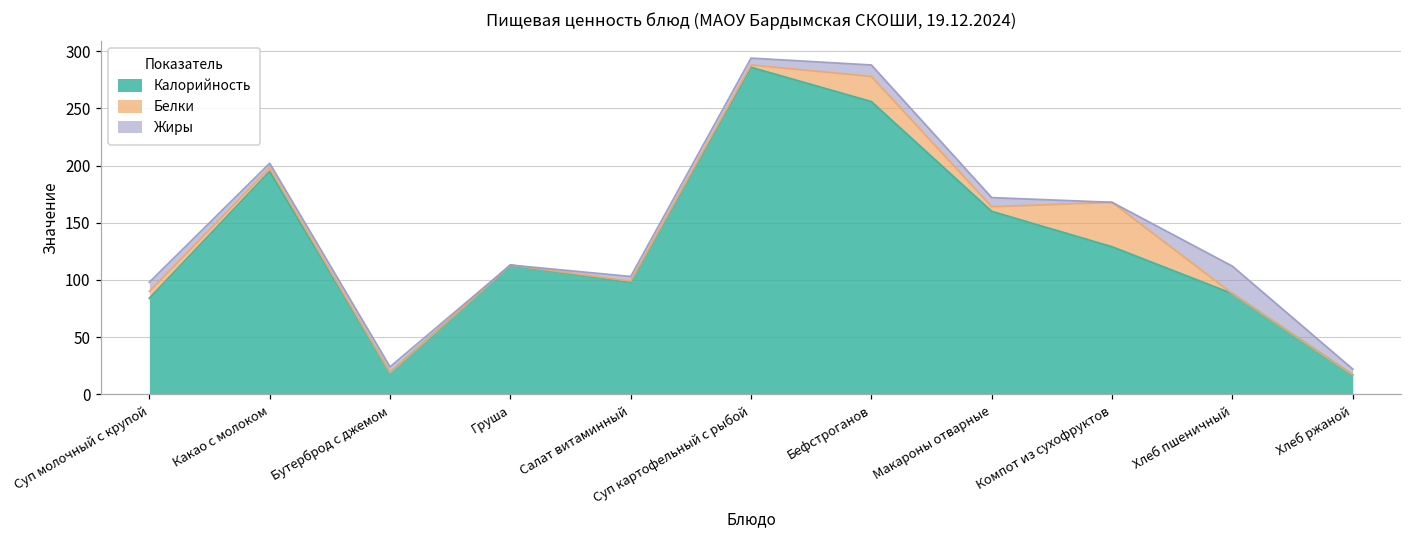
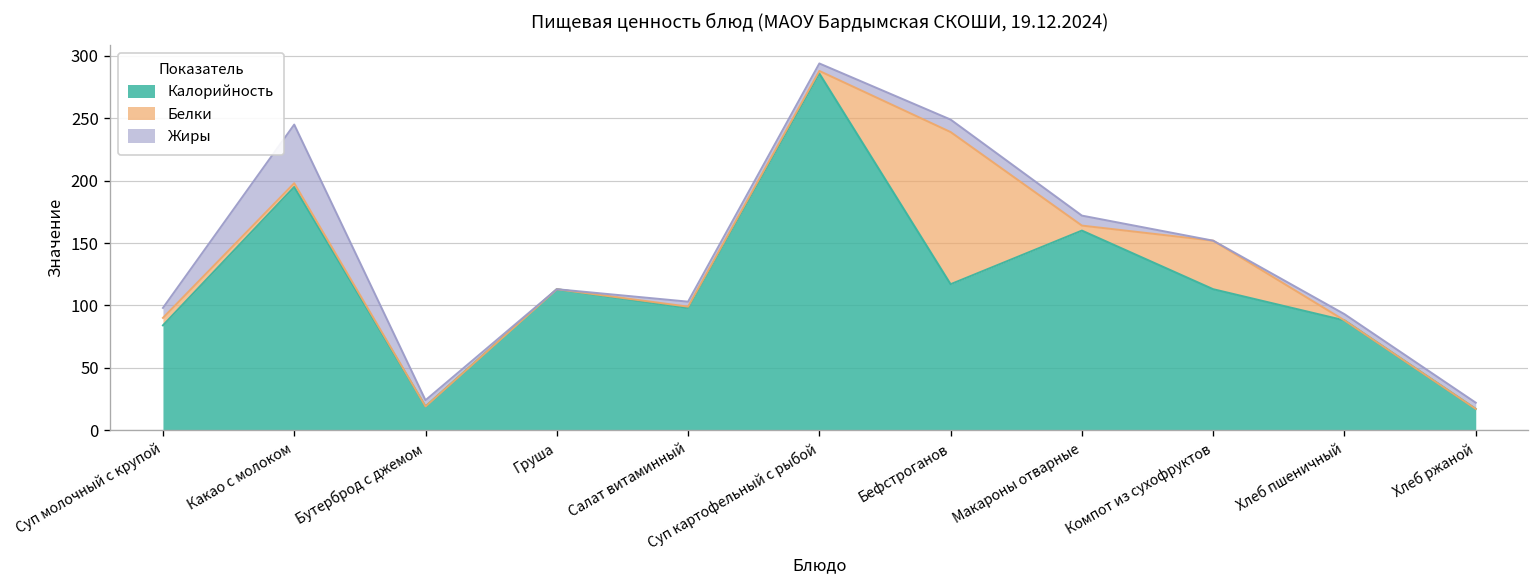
  {
    "Калорийность": {
      "Суп молочный с крупой": 84,
      "Какао с молоком": 195,
-     "Бефстроганов": 256,
+     "Бефстроганов": 117,
      "Макароны отварные": 160,
-     "Компот из сухофруктов": 129
+     "Компот из сухофруктов": 113
    },
    "Белки": {
      "Суп молочный с крупой": 6,
      "Какао с молоком": 3,
-     "Бефстроганов": 22,
+     "Бефстроганов": 122,
      "Макароны отварные": 4
    },
    "Жиры": {
      "Суп молочный с крупой": 8,
-     "Какао с молоком": 4,
+     "Какао с молоком": 47,
      "Бутерброд с джемом": 5,
      "Салат витаминный": 4,
      "Суп картофельный с рыбой": 6,
      "Бефстроганов": 10,
      "Макароны отварные": 8,
-     "Хлеб пшеничный": 24,
+     "Хлеб пшеничный": 5,
      "Хлеб ржаной": 5
    }
  }
